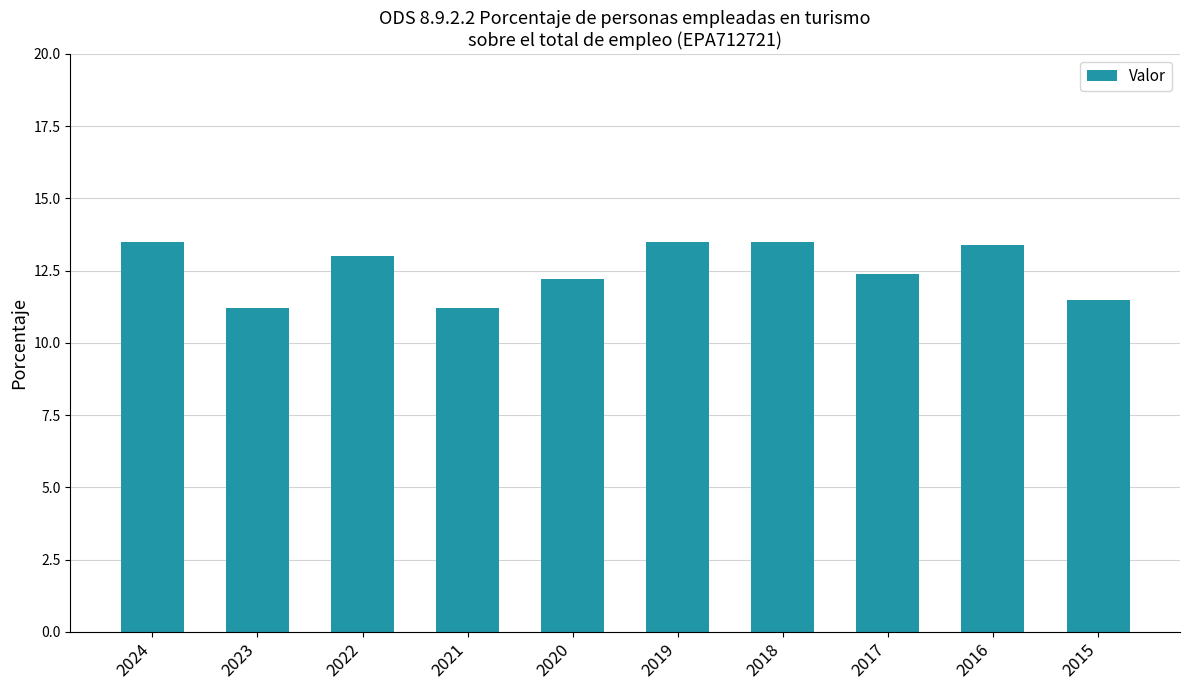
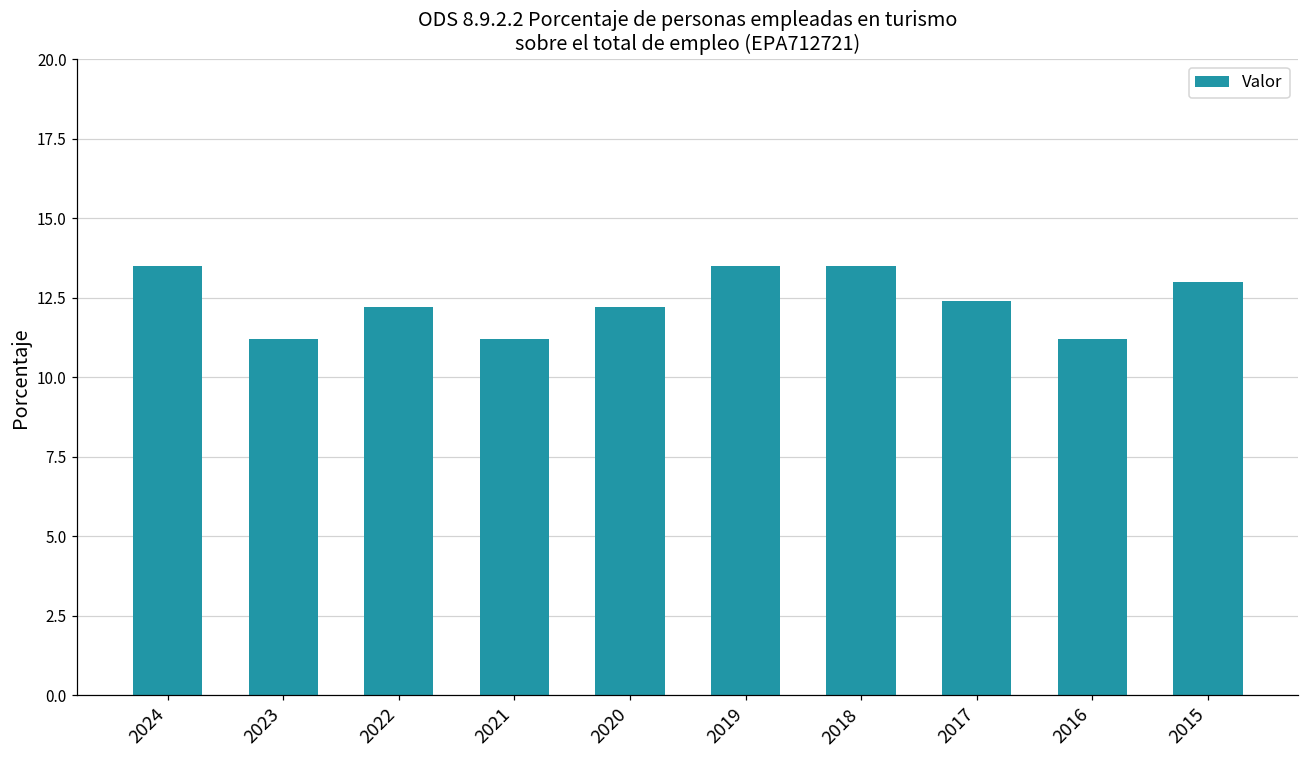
  {
    "2024": 13.5,
    "2023": 11.2,
-   "2022": 13.0,
+   "2022": 12.2,
    "2021": 11.2,
    "2020": 12.2,
    "2019": 13.5,
    "2018": 13.5,
    "2017": 12.4,
-   "2016": 13.4,
-   "2015": 11.5
+   "2016": 11.2,
+   "2015": 13.0
  }
